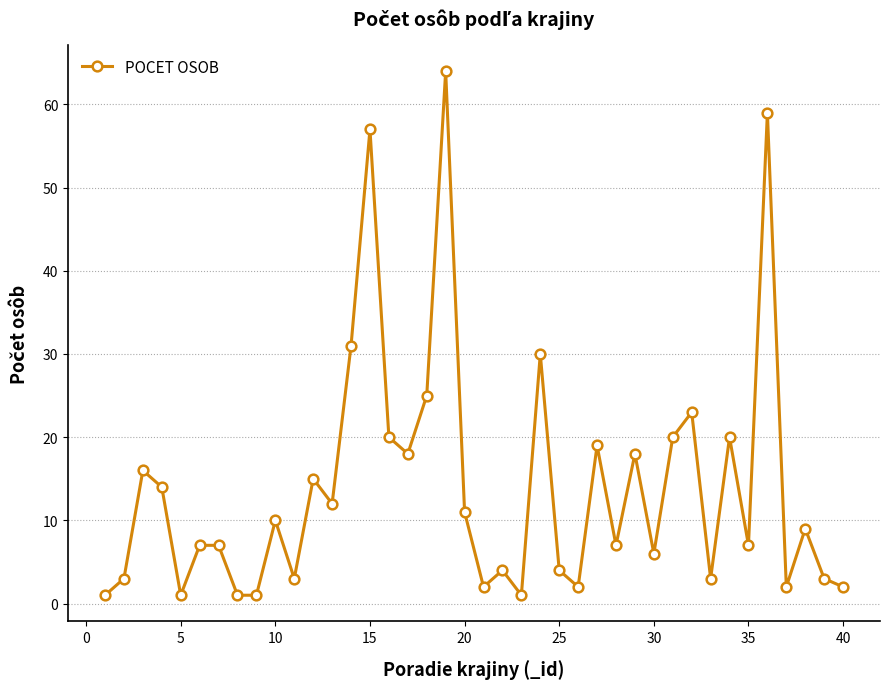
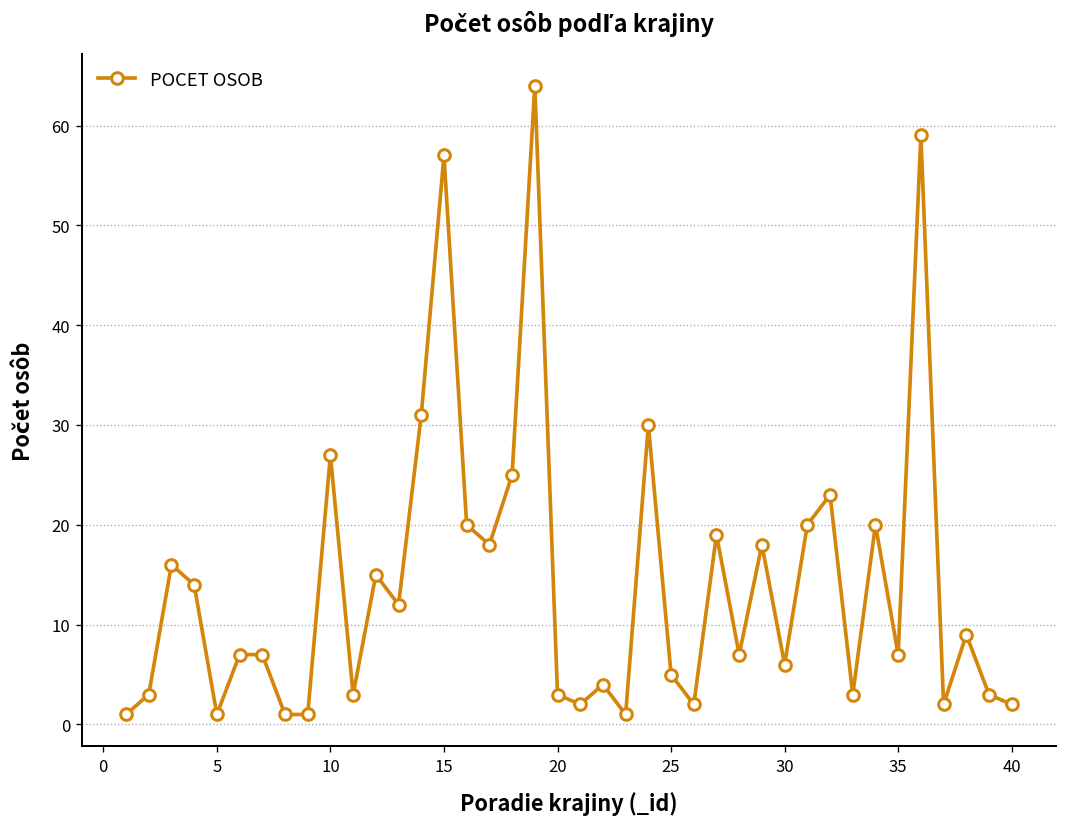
  {
    "5": 1,
-   "10": 10,
+   "10": 27,
    "15": 57,
-   "20": 11,
-   "25": 4,
+   "20": 3,
+   "25": 5,
    "30": 6,
    "35": 7,
    "40": 2
  }
